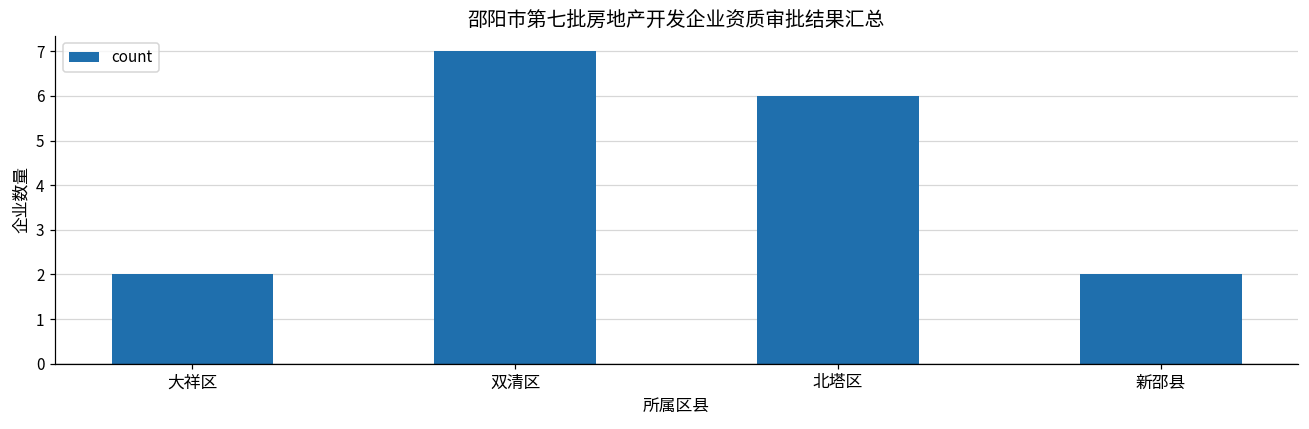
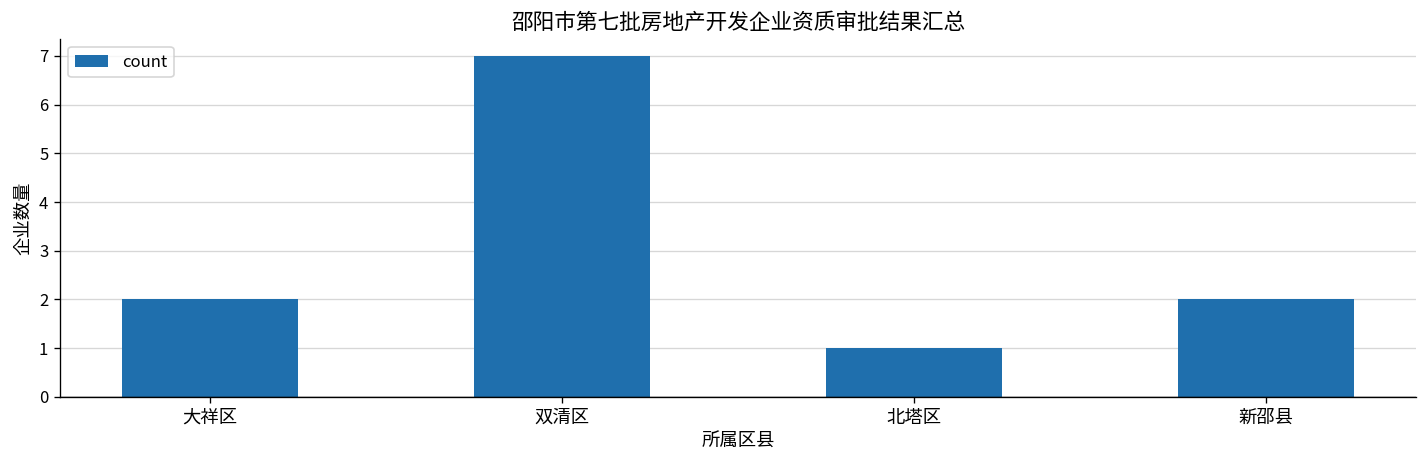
  {
    "大祥区": 2,
    "双清区": 7,
-   "北塔区": 6,
+   "北塔区": 1,
    "新邵县": 2
  }
